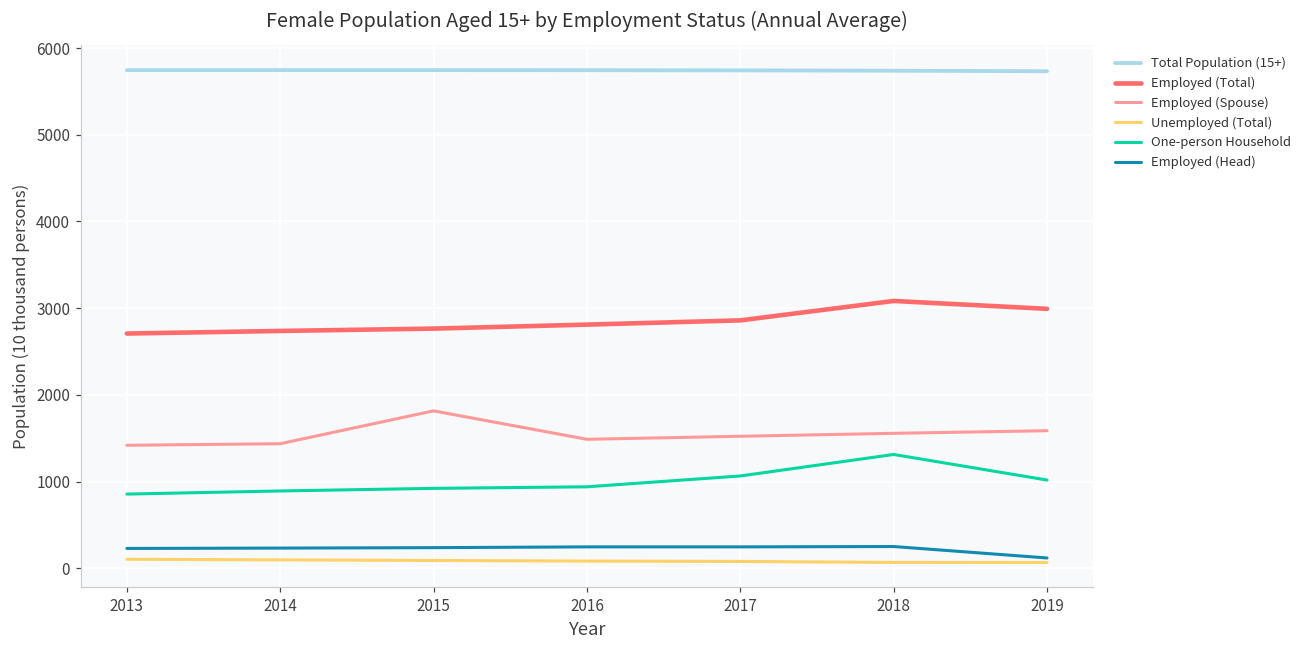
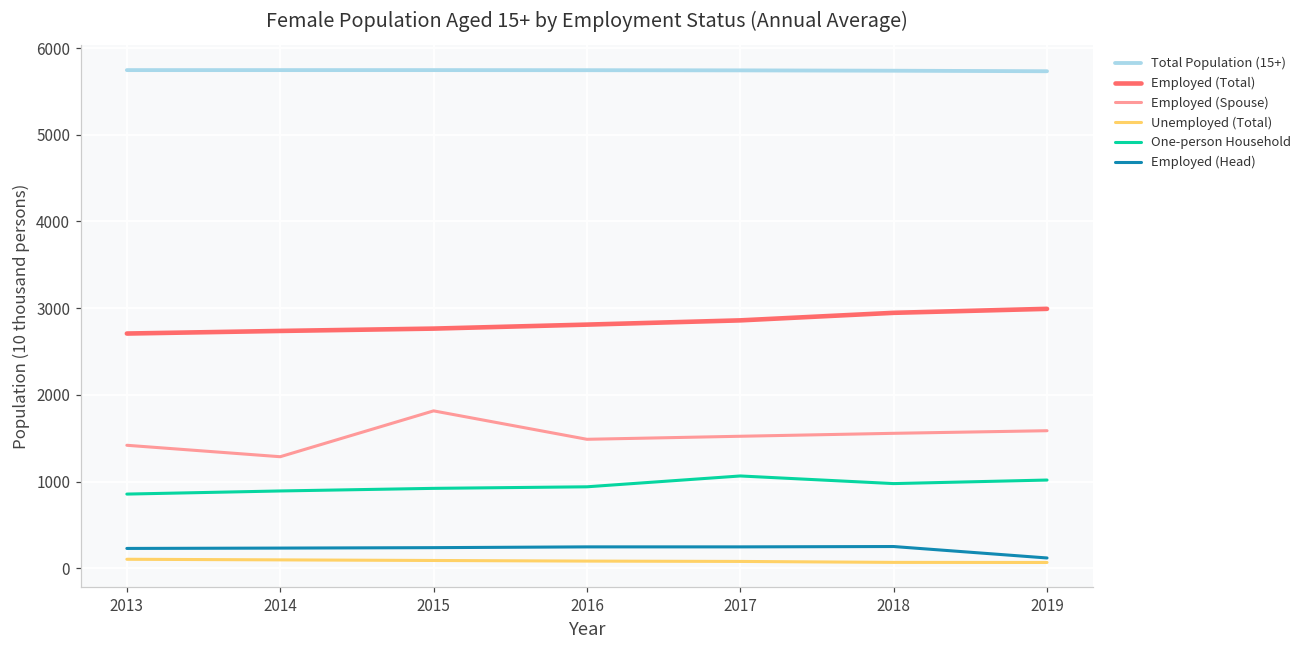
  {
    "Total Population (15+)": {
      "2013": 5700,
      "2014": 5700,
      "2015": 5700,
      "2016": 5700,
      "2017": 5700,
      "2018": 5700,
      "2019": 5700
    },
    "Employed (Total)": {
      "2013": 2700,
      "2014": 2700,
      "2015": 2800,
      "2016": 2800,
      "2017": 2900,
-     "2018": 3100,
+     "2018": 2900,
      "2019": 3000
    },
    "Employed (Spouse)": {
      "2013": 1400,
-     "2014": 1400,
+     "2014": 1300,
      "2015": 1800,
      "2016": 1500,
      "2017": 1500,
      "2018": 1600,
      "2019": 1600
    },
    "Unemployed (Total)": {
      "2013": 100,
      "2014": 100,
      "2015": 100,
      "2016": 100,
      "2017": 100,
      "2018": 100,
      "2019": 100
    },
    "One-person Household": {
      "2013": 900,
      "2014": 900,
      "2015": 900,
      "2016": 900,
      "2017": 1100,
-     "2018": 1300,
+     "2018": 1000,
      "2019": 1000
    },
    "Employed (Head)": {
      "2013": 200,
      "2014": 200,
      "2015": 200,
      "2016": 200,
      "2017": 200,
      "2018": 300,
      "2019": 100
    }
  }
